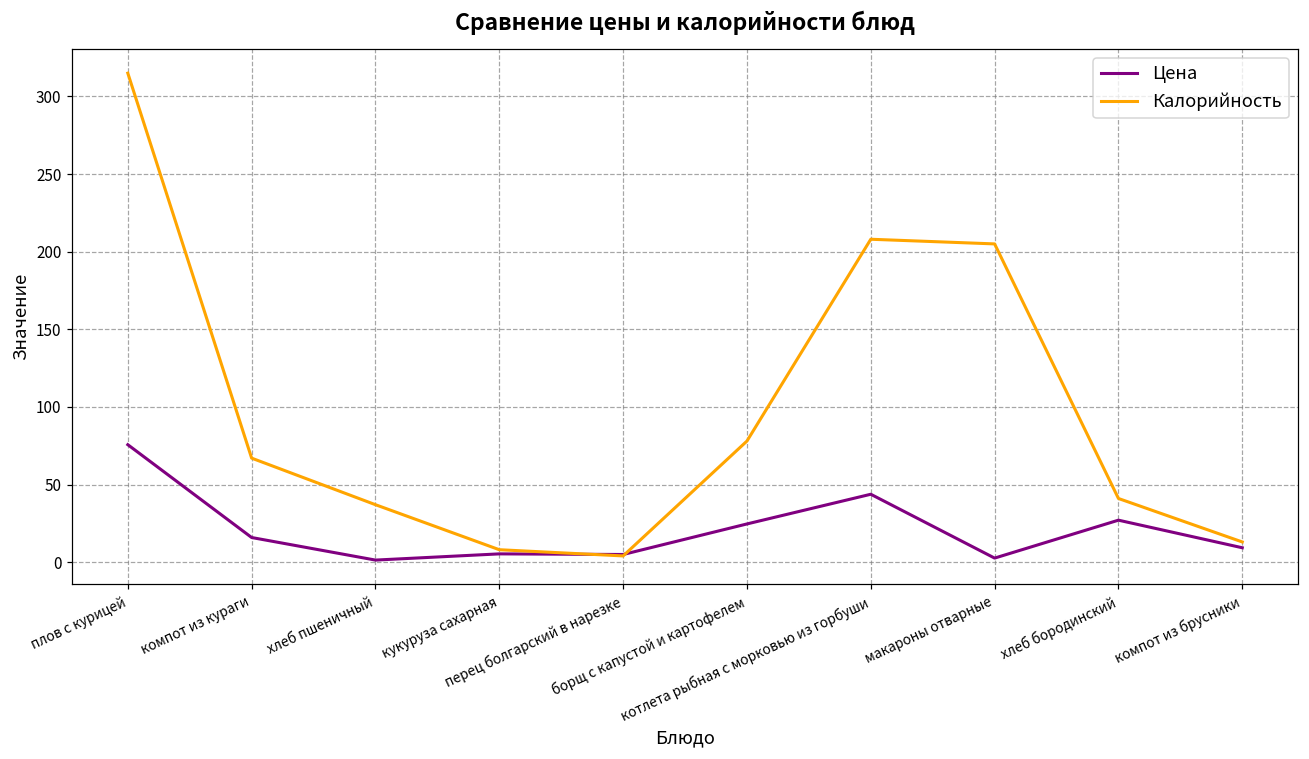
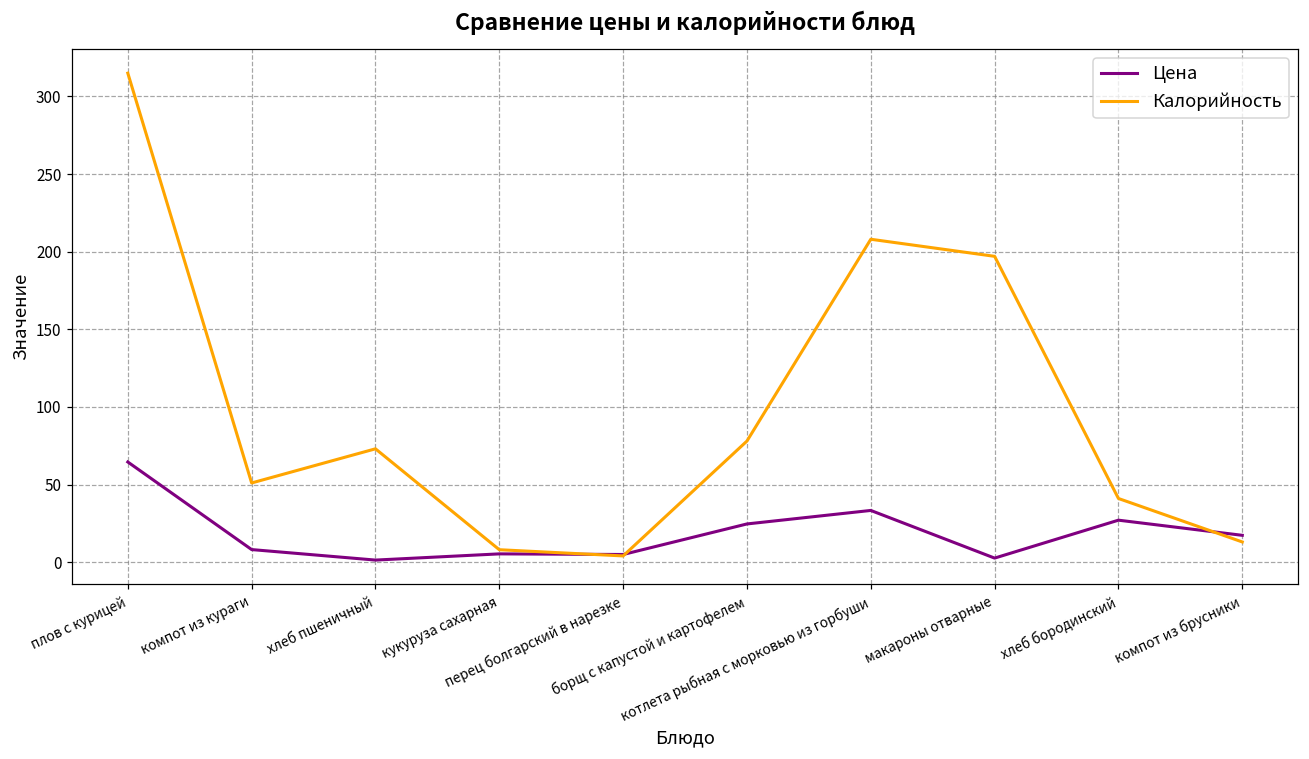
  {
    "Цена": {
-     "плов с курицей": 76,
-     "компот из кураги": 16,
+     "плов с курицей": 65,
+     "компот из кураги": 8,
      "хлеб пшеничный": 1,
      "кукуруза сахарная": 5,
      "борщ с капустой и картофелем": 25,
-     "котлета рыбная с морковью из горбуши": 44,
+     "котлета рыбная с морковью из горбуши": 33,
      "макароны отварные": 3,
      "хлеб бородинский": 27,
-     "компот из брусники": 9
+     "компот из брусники": 17
    },
    "Калорийность": {
      "плов с курицей": 315,
-     "компот из кураги": 67,
-     "хлеб пшеничный": 37,
+     "компот из кураги": 51,
+     "хлеб пшеничный": 73,
      "кукуруза сахарная": 8,
      "борщ с капустой и картофелем": 78,
      "котлета рыбная с морковью из горбуши": 208,
-     "макароны отварные": 205,
+     "макароны отварные": 197,
      "хлеб бородинский": 41,
      "компот из брусники": 13
    }
  }
